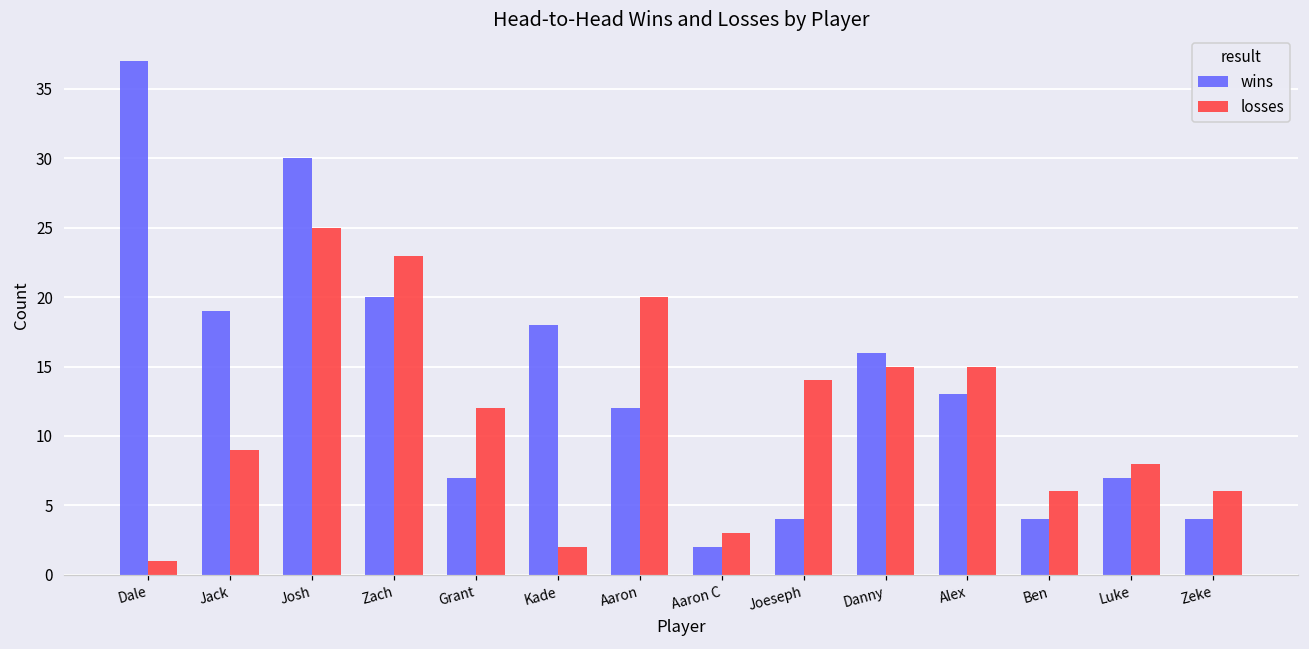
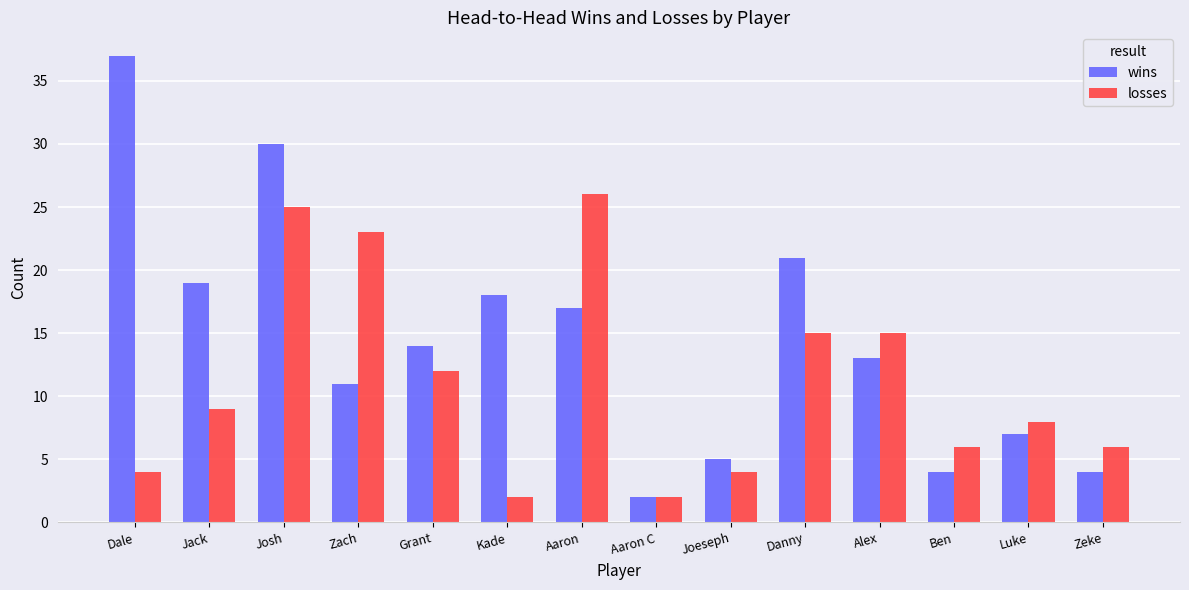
  {
    "wins": {
      "Dale": 37,
      "Jack": 19,
      "Josh": 30,
-     "Zach": 20,
-     "Grant": 7,
+     "Zach": 11,
+     "Grant": 14,
      "Kade": 18,
-     "Aaron": 12,
+     "Aaron": 17,
      "Aaron C": 2,
-     "Joeseph": 4,
-     "Danny": 16,
+     "Joeseph": 5,
+     "Danny": 21,
      "Alex": 13,
      "Ben": 4,
      "Luke": 7,
      "Zeke": 4
    },
    "losses": {
-     "Dale": 1,
+     "Dale": 4,
      "Jack": 9,
      "Josh": 25,
      "Zach": 23,
      "Grant": 12,
      "Kade": 2,
-     "Aaron": 20,
-     "Aaron C": 3,
-     "Joeseph": 14,
+     "Aaron": 26,
+     "Aaron C": 2,
+     "Joeseph": 4,
      "Danny": 15,
      "Alex": 15,
      "Ben": 6,
      "Luke": 8,
      "Zeke": 6
    }
  }
